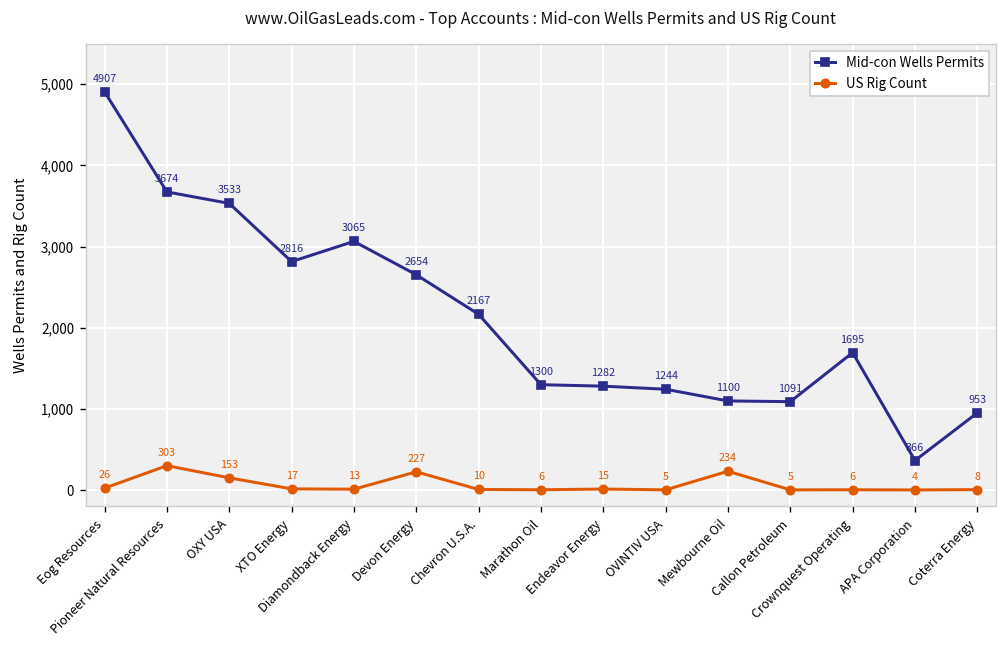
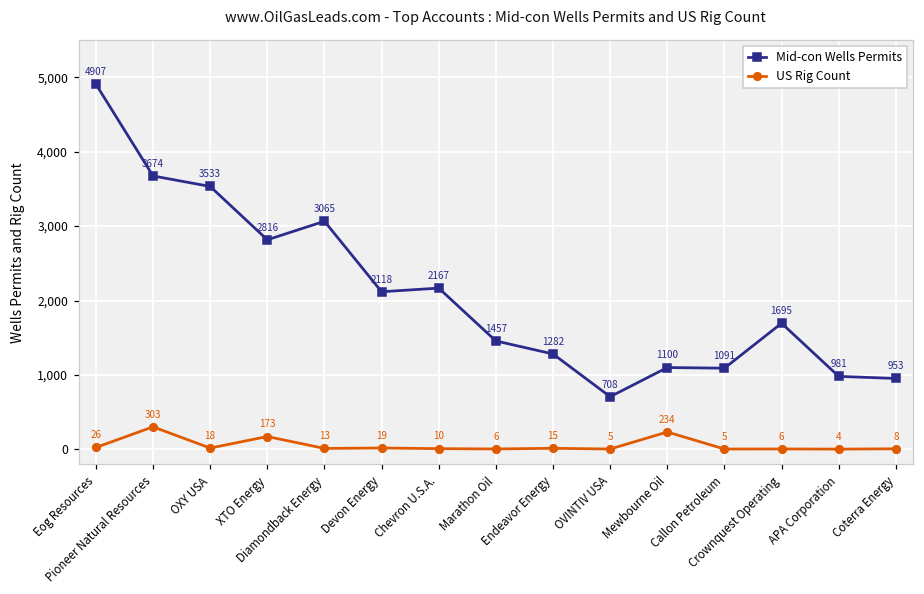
  {
    "Mid-con Wells Permits": {
      "Eog Resources": 4907,
      "Pioneer Natural Resources": 3674,
      "OXY USA": 3533,
      "XTO Energy": 2816,
      "Diamondback Energy": 3065,
-     "Devon Energy": 2654,
+     "Devon Energy": 2118,
      "Chevron U.S.A.": 2167,
-     "Marathon Oil": 1300,
+     "Marathon Oil": 1457,
      "Endeavor Energy": 1282,
-     "OVINTIV USA": 1244,
+     "OVINTIV USA": 708,
      "Mewbourne Oil": 1100,
      "Callon Petroleum": 1091,
      "Crownquest Operating": 1695,
-     "APA Corporation": 366,
+     "APA Corporation": 981,
      "Coterra Energy": 953
    },
    "US Rig Count": {
      "Eog Resources": 26,
      "Pioneer Natural Resources": 303,
-     "OXY USA": 153,
-     "XTO Energy": 17,
+     "OXY USA": 18,
+     "XTO Energy": 173,
      "Diamondback Energy": 13,
-     "Devon Energy": 227,
+     "Devon Energy": 19,
      "Chevron U.S.A.": 10,
      "Marathon Oil": 6,
      "Endeavor Energy": 15,
      "OVINTIV USA": 5,
      "Mewbourne Oil": 234,
      "Callon Petroleum": 5,
      "Crownquest Operating": 6,
      "APA Corporation": 4,
      "Coterra Energy": 8
    }
  }
